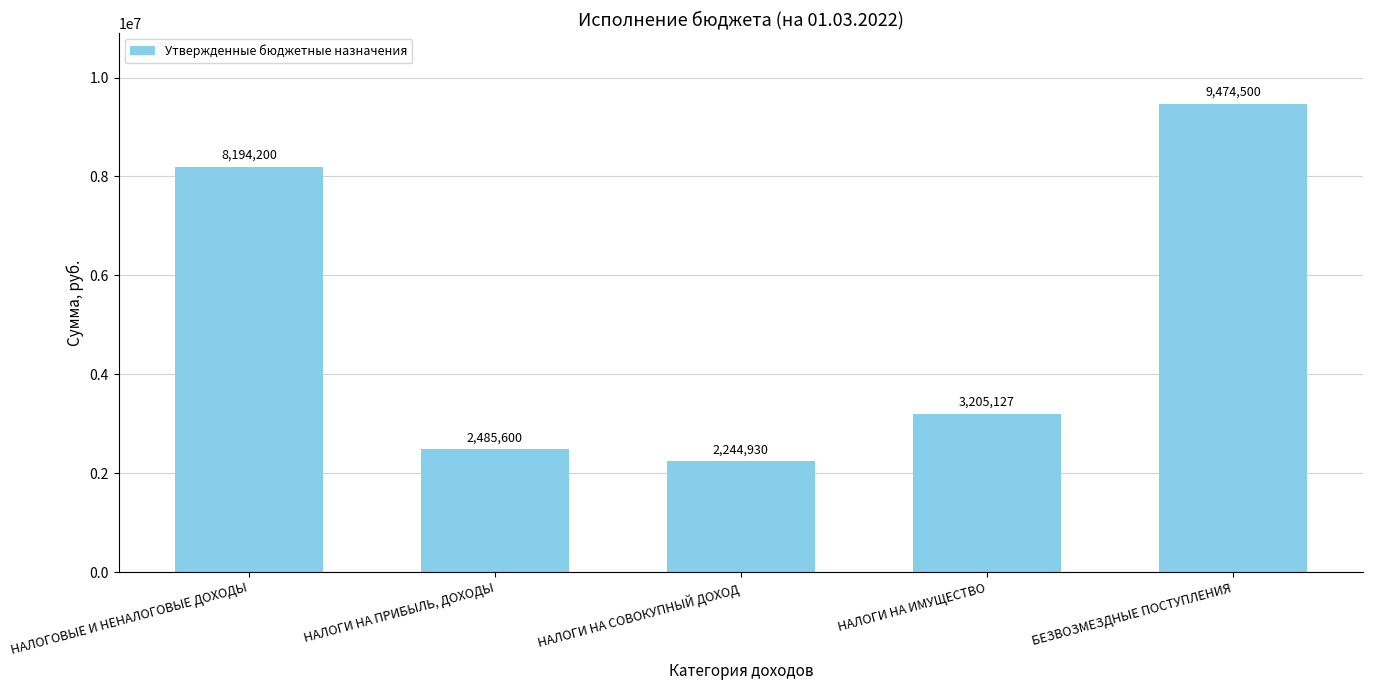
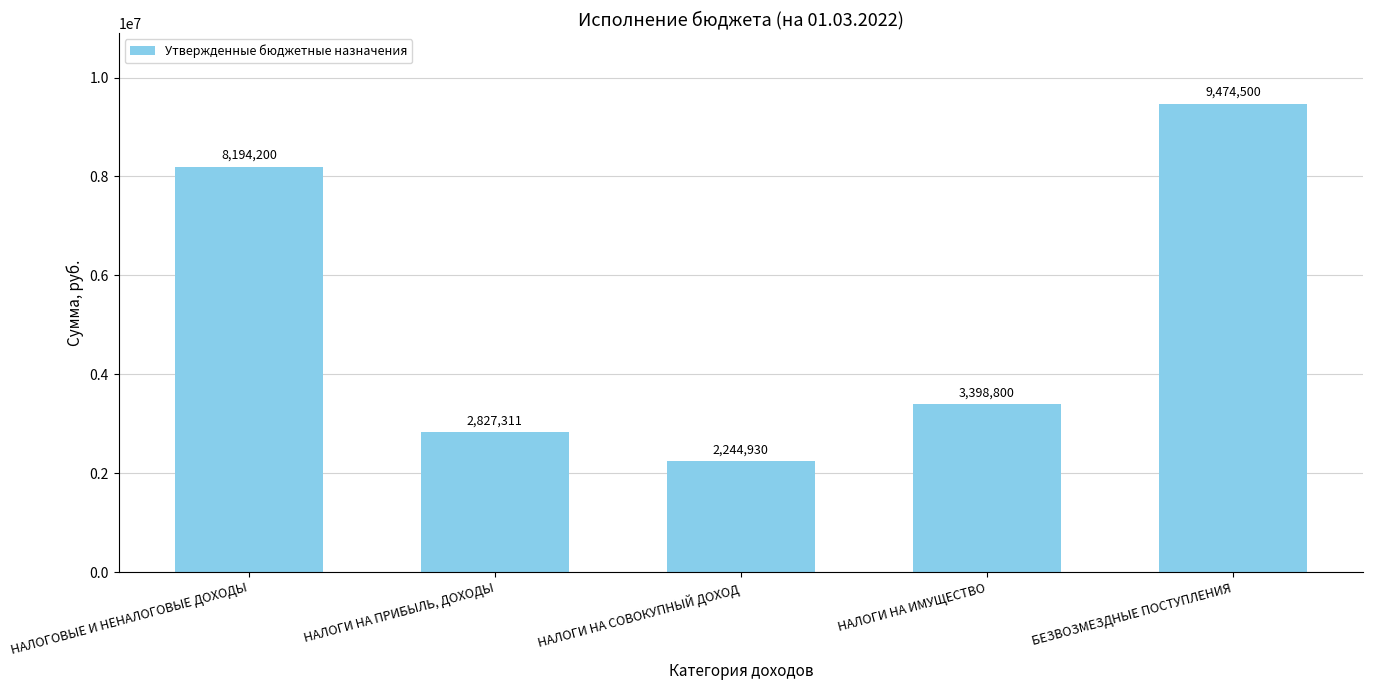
  {
    "НАЛОГОВЫЕ И НЕНАЛОГОВЫЕ ДОХОДЫ": "8,194,200",
-   "НАЛОГИ НА ПРИБЫЛЬ, ДОХОДЫ": "2,485,600",
+   "НАЛОГИ НА ПРИБЫЛЬ, ДОХОДЫ": "2,827,311",
    "НАЛОГИ НА СОВОКУПНЫЙ ДОХОД": "2,244,930",
-   "НАЛОГИ НА ИМУЩЕСТВО": "3,205,127",
+   "НАЛОГИ НА ИМУЩЕСТВО": "3,398,800",
    "БЕЗВОЗМЕЗДНЫЕ ПОСТУПЛЕНИЯ": "9,474,500"
  }
